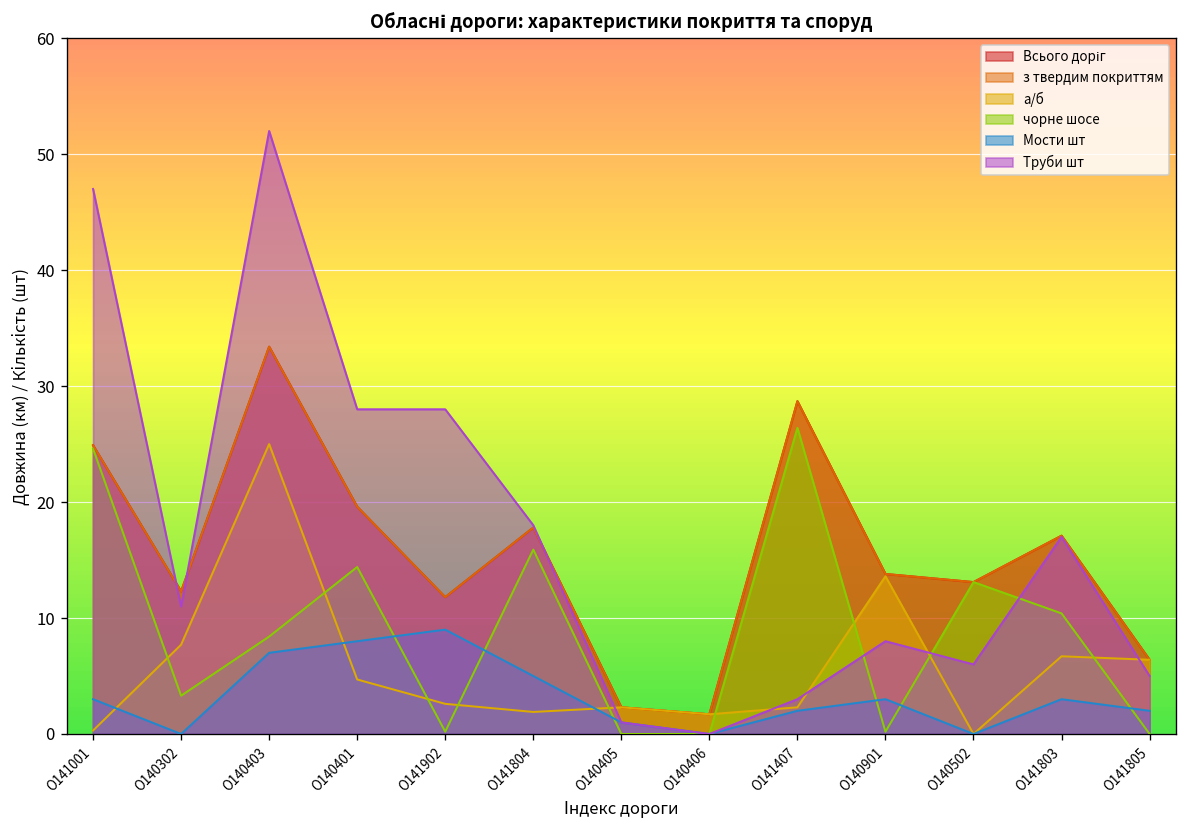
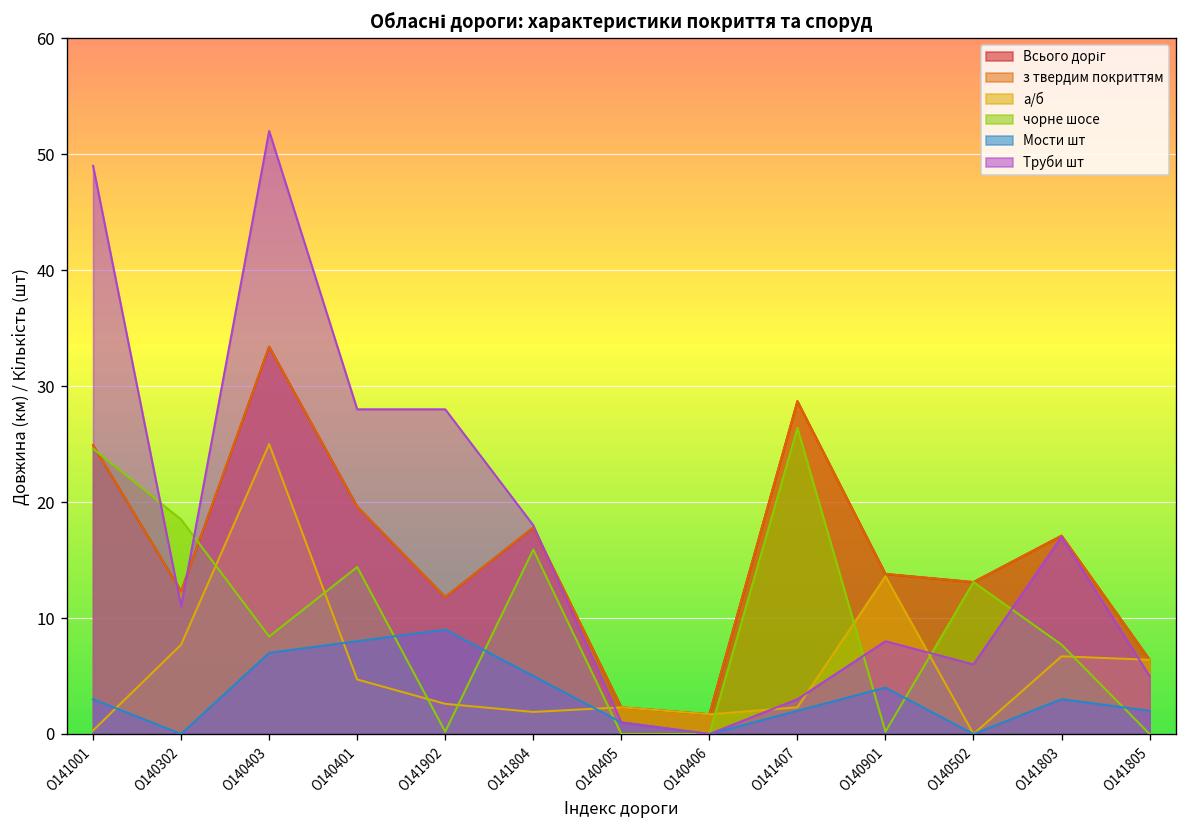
  {
    "чорне шосе": {
      "О141001": 25,
-     "О140302": 3,
+     "О140302": 19,
      "О140403": 8,
      "О140401": 14,
      "О141902": 0,
      "О141804": 16,
      "О140405": 0,
      "О141407": 26,
      "О140901": 0,
-     "О141803": 10,
+     "О141803": 8,
      "О141805": 0
    },
    "Мости шт": {
      "О141001": 3,
      "О140302": 0,
      "О140403": 7,
      "О140401": 8,
      "О141902": 9,
      "О141804": 5,
      "О141407": 2,
-     "О140901": 3,
+     "О140901": 4,
      "О141803": 3,
      "О141805": 2
    },
    "Труби шт": {
-     "О141001": 47,
+     "О141001": 49,
      "О140302": 11,
      "О140403": 52,
      "О140401": 28,
      "О141902": 28,
      "О141407": 3,
      "О140901": 8,
      "О140502": 6,
      "О141805": 5
    }
  }
